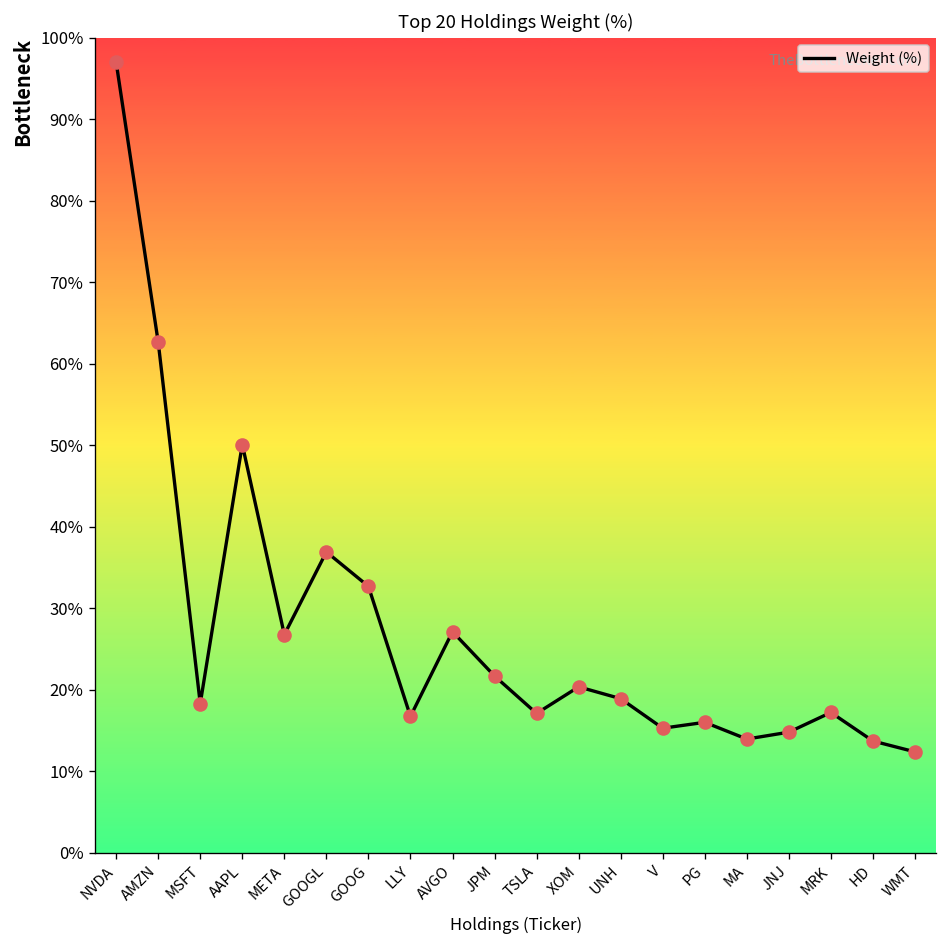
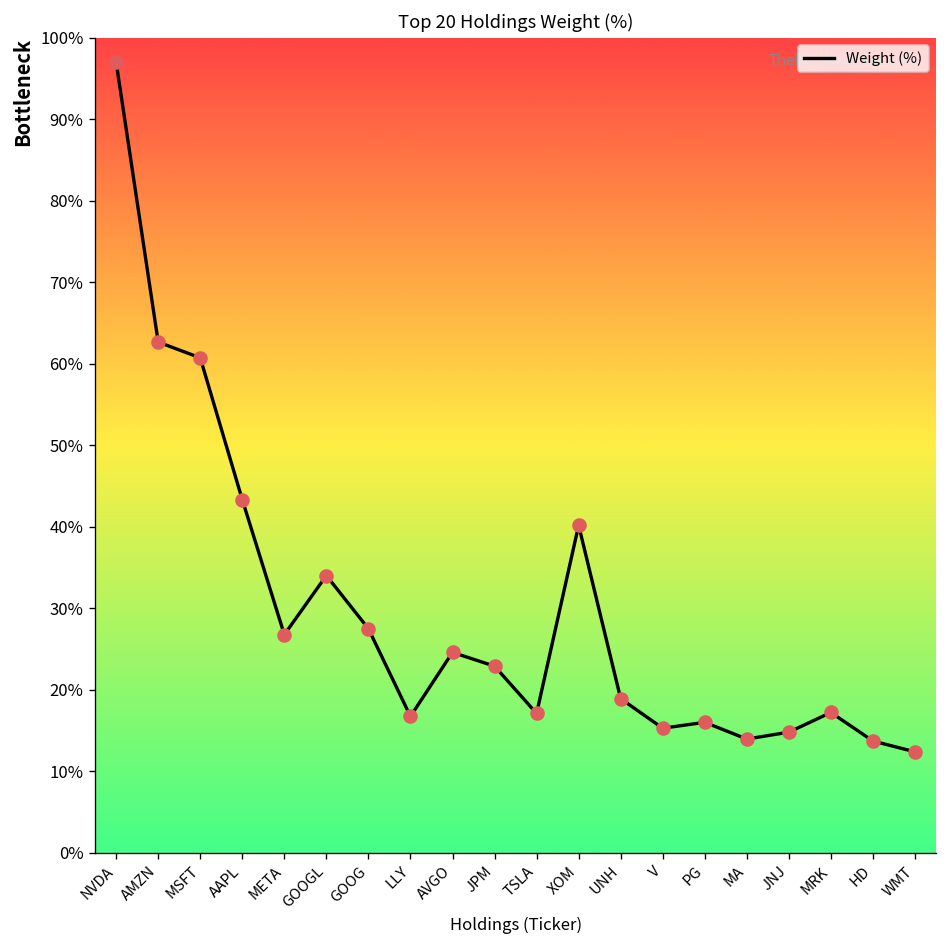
  {
    "NVDA": "97%",
    "AMZN": "63%",
-   "MSFT": "18%",
-   "AAPL": "50%",
+   "MSFT": "61%",
+   "AAPL": "43%",
    "META": "27%",
-   "GOOGL": "37%",
-   "GOOG": "33%",
+   "GOOGL": "34%",
+   "GOOG": "28%",
    "LLY": "17%",
-   "AVGO": "27%",
-   "JPM": "22%",
+   "AVGO": "25%",
+   "JPM": "23%",
    "TSLA": "17%",
-   "XOM": "20%",
+   "XOM": "40%",
    "UNH": "19%",
    "V": "15%",
    "PG": "16%",
    "MA": "14%",
    "JNJ": "15%",
    "MRK": "17%",
    "HD": "14%",
    "WMT": "12%"
  }
